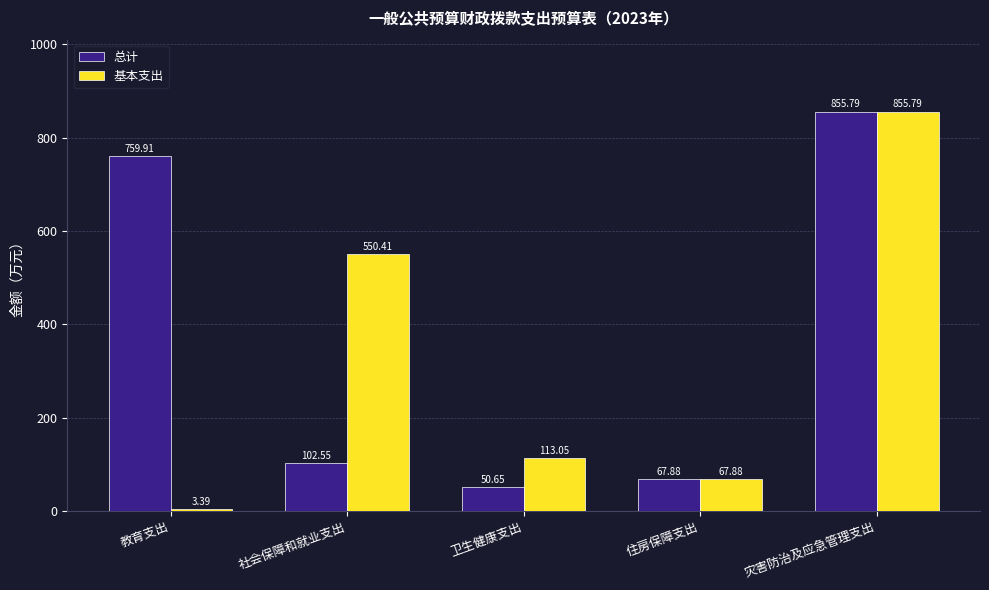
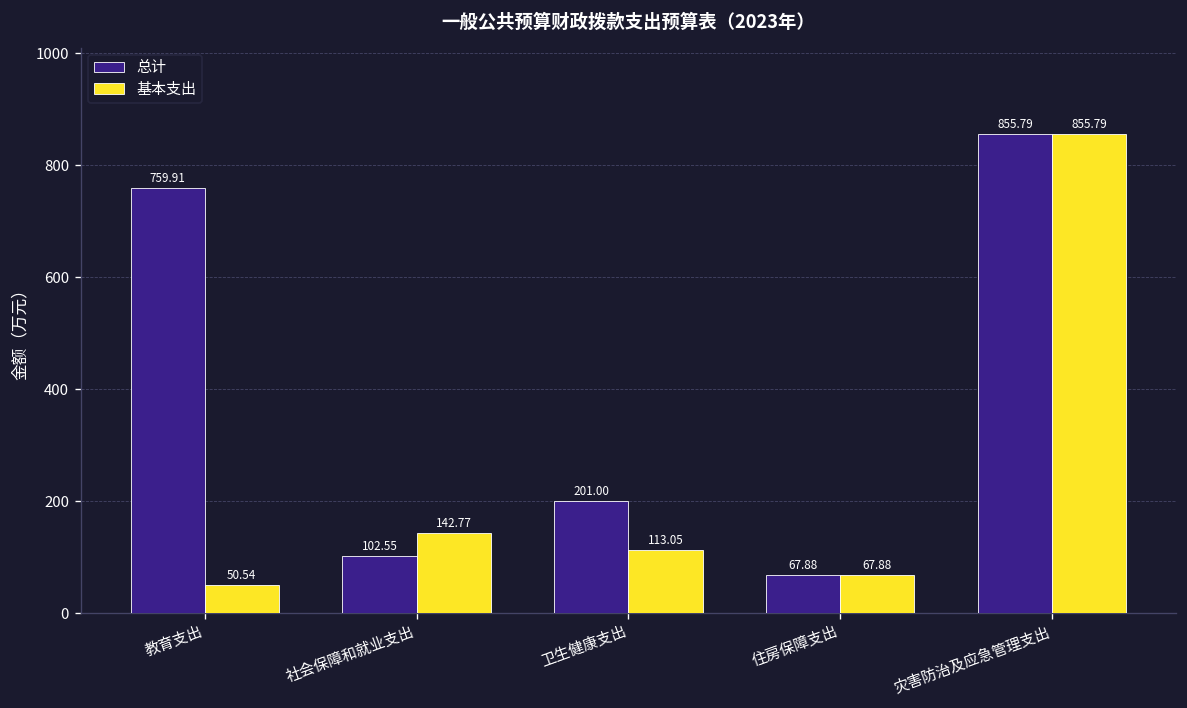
  {
    "总计": {
      "教育支出": 759.91,
      "社会保障和就业支出": 102.55,
-     "卫生健康支出": 50.65,
+     "卫生健康支出": 201.00,
      "住房保障支出": 67.88,
      "灾害防治及应急管理支出": 855.79
    },
    "基本支出": {
-     "教育支出": 3.39,
-     "社会保障和就业支出": 550.41,
+     "教育支出": 50.54,
+     "社会保障和就业支出": 142.77,
      "卫生健康支出": 113.05,
      "住房保障支出": 67.88,
      "灾害防治及应急管理支出": 855.79
    }
  }
